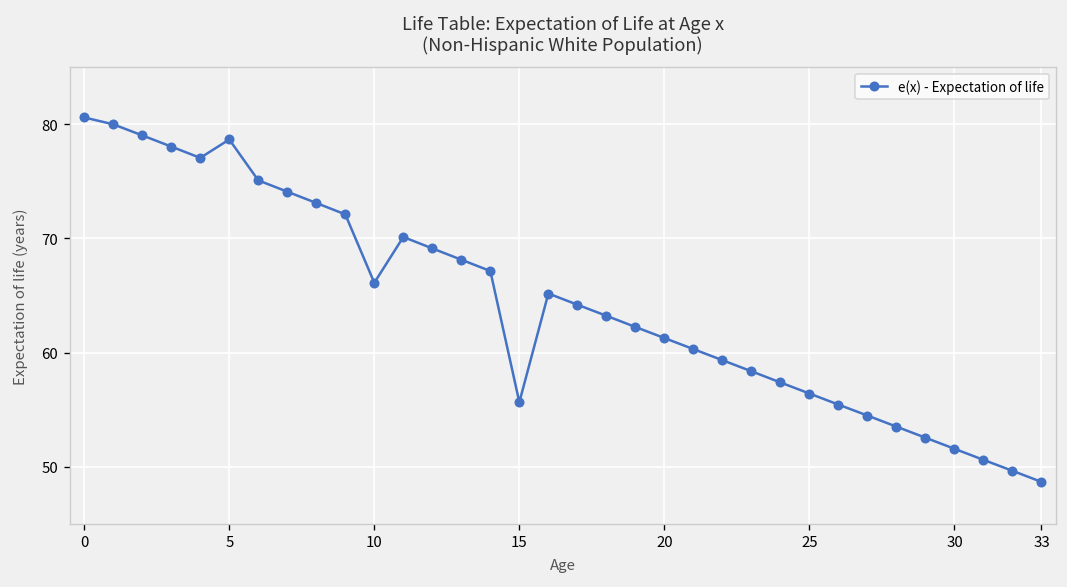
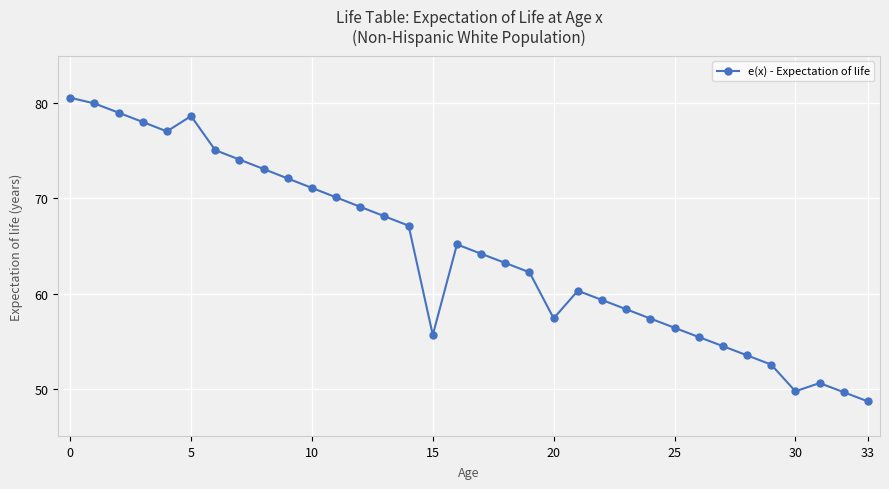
  {
    "0": 81,
    "5": 79,
-   "10": 66,
+   "10": 71,
    "15": 56,
-   "20": 61,
+   "20": 57,
    "25": 56,
-   "30": 52,
+   "30": 50,
    "33": 49
  }
